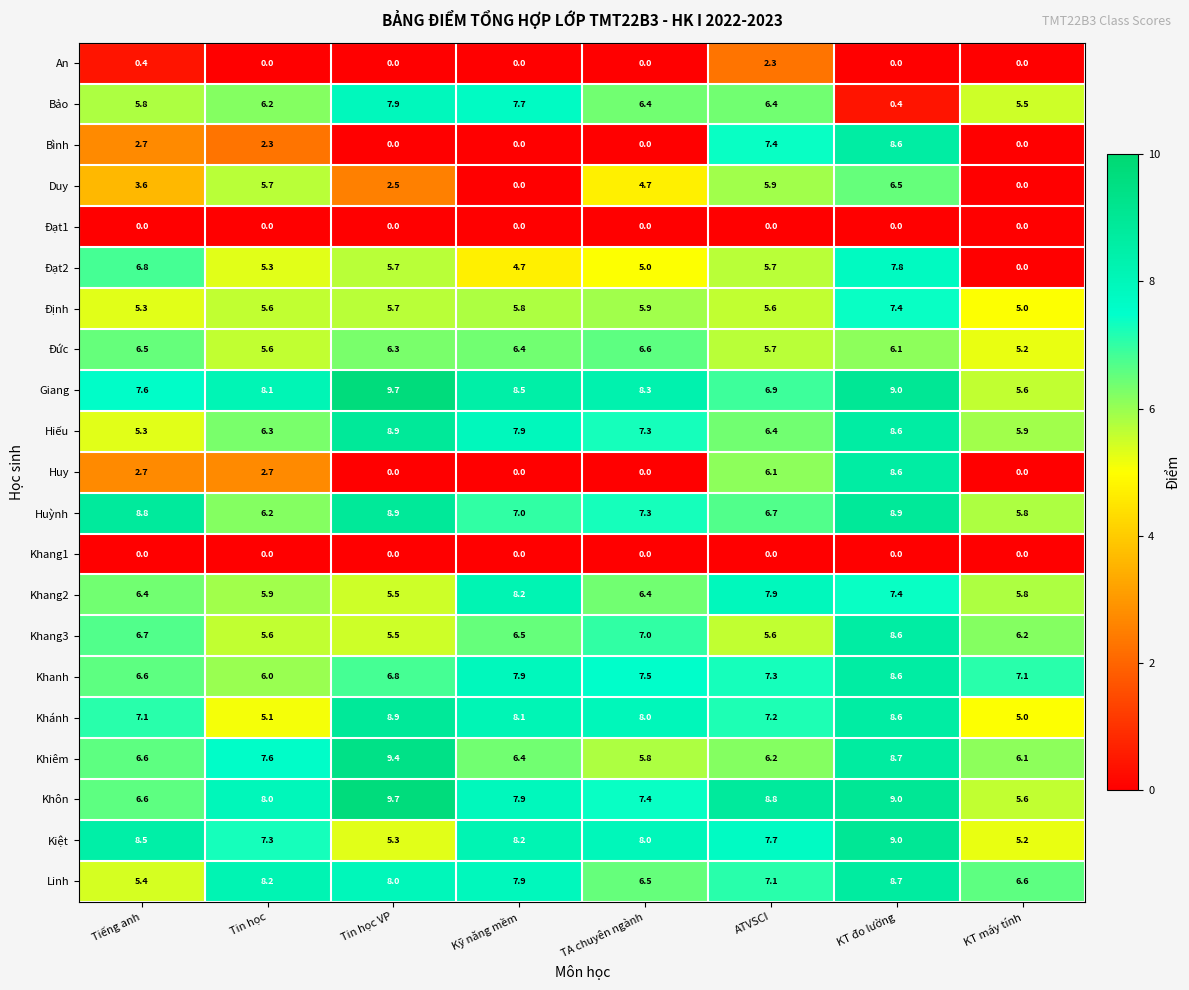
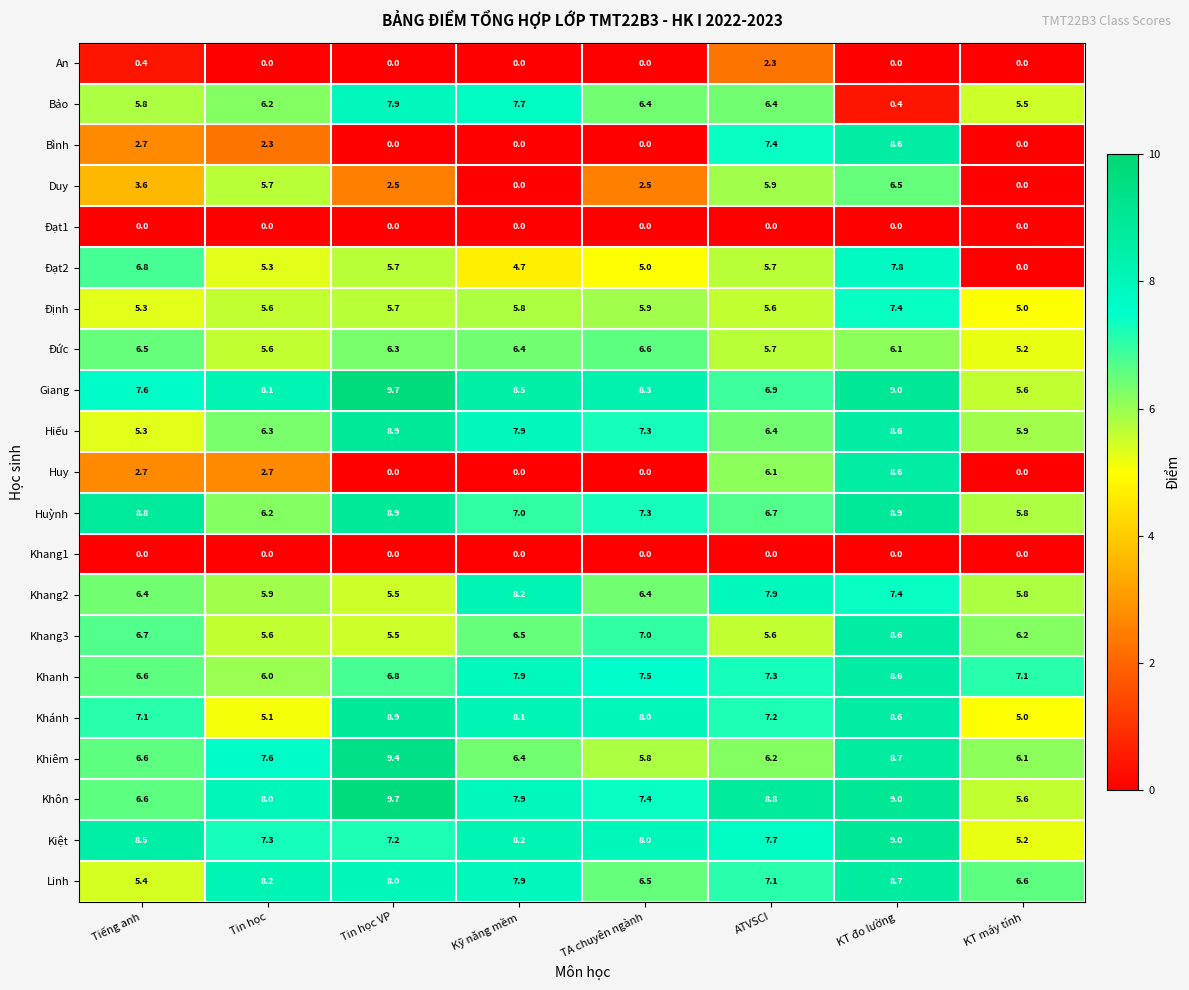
  {
    "An": {
      "Tiếng anh": 0.4,
      "Tin học": 0.0,
      "Tin học VP": 0.0,
      "Kỹ năng mềm": 0.0,
      "TA chuyên ngành": 0.0,
      "ATVSCI": 2.3,
      "KT đo lường": 0.0,
      "KT máy tính": 0.0
    },
    "Bảo": {
      "Tiếng anh": 5.8,
      "Tin học": 6.2,
      "Tin học VP": 7.9,
      "Kỹ năng mềm": 7.7,
      "TA chuyên ngành": 6.4,
      "ATVSCI": 6.4,
      "KT đo lường": 0.4,
      "KT máy tính": 5.5
    },
    "Bình": {
      "Tiếng anh": 2.7,
      "Tin học": 2.3,
      "Tin học VP": 0.0,
      "Kỹ năng mềm": 0.0,
      "TA chuyên ngành": 0.0,
      "ATVSCI": 7.4,
      "KT đo lường": 8.6,
      "KT máy tính": 0.0
    },
    "Duy": {
      "Tiếng anh": 3.6,
      "Tin học": 5.7,
      "Tin học VP": 2.5,
      "Kỹ năng mềm": 0.0,
-     "TA chuyên ngành": 4.7,
+     "TA chuyên ngành": 2.5,
      "ATVSCI": 5.9,
      "KT đo lường": 6.5,
      "KT máy tính": 0.0
    },
    "Đạt1": {
      "Tiếng anh": 0.0,
      "Tin học": 0.0,
      "Tin học VP": 0.0,
      "Kỹ năng mềm": 0.0,
      "TA chuyên ngành": 0.0,
      "ATVSCI": 0.0,
      "KT đo lường": 0.0,
      "KT máy tính": 0.0
    },
    "Đạt2": {
      "Tiếng anh": 6.8,
      "Tin học": 5.3,
      "Tin học VP": 5.7,
      "Kỹ năng mềm": 4.7,
      "TA chuyên ngành": 5.0,
      "ATVSCI": 5.7,
      "KT đo lường": 7.8,
      "KT máy tính": 0.0
    },
    "Định": {
      "Tiếng anh": 5.3,
      "Tin học": 5.6,
      "Tin học VP": 5.7,
      "Kỹ năng mềm": 5.8,
      "TA chuyên ngành": 5.9,
      "ATVSCI": 5.6,
      "KT đo lường": 7.4,
      "KT máy tính": 5.0
    },
    "Đức": {
      "Tiếng anh": 6.5,
      "Tin học": 5.6,
      "Tin học VP": 6.3,
      "Kỹ năng mềm": 6.4,
      "TA chuyên ngành": 6.6,
      "ATVSCI": 5.7,
      "KT đo lường": 6.1,
      "KT máy tính": 5.2
    },
    "Giang": {
      "Tiếng anh": 7.6,
      "Tin học": 8.1,
      "Tin học VP": 9.7,
      "Kỹ năng mềm": 8.5,
      "TA chuyên ngành": 8.3,
      "ATVSCI": 6.9,
      "KT đo lường": 9.0,
      "KT máy tính": 5.6
    },
    "Hiếu": {
      "Tiếng anh": 5.3,
      "Tin học": 6.3,
      "Tin học VP": 8.9,
      "Kỹ năng mềm": 7.9,
      "TA chuyên ngành": 7.3,
      "ATVSCI": 6.4,
      "KT đo lường": 8.6,
      "KT máy tính": 5.9
    },
    "Huy": {
      "Tiếng anh": 2.7,
      "Tin học": 2.7,
      "Tin học VP": 0.0,
      "Kỹ năng mềm": 0.0,
      "TA chuyên ngành": 0.0,
      "ATVSCI": 6.1,
      "KT đo lường": 8.6,
      "KT máy tính": 0.0
    },
    "Huỳnh": {
      "Tiếng anh": 8.8,
      "Tin học": 6.2,
      "Tin học VP": 8.9,
      "Kỹ năng mềm": 7.0,
      "TA chuyên ngành": 7.3,
      "ATVSCI": 6.7,
      "KT đo lường": 8.9,
      "KT máy tính": 5.8
    },
    "Khang1": {
      "Tiếng anh": 0.0,
      "Tin học": 0.0,
      "Tin học VP": 0.0,
      "Kỹ năng mềm": 0.0,
      "TA chuyên ngành": 0.0,
      "ATVSCI": 0.0,
      "KT đo lường": 0.0,
      "KT máy tính": 0.0
    },
    "Khang2": {
      "Tiếng anh": 6.4,
      "Tin học": 5.9,
      "Tin học VP": 5.5,
      "Kỹ năng mềm": 8.2,
      "TA chuyên ngành": 6.4,
      "ATVSCI": 7.9,
      "KT đo lường": 7.4,
      "KT máy tính": 5.8
    },
    "Khang3": {
      "Tiếng anh": 6.7,
      "Tin học": 5.6,
      "Tin học VP": 5.5,
      "Kỹ năng mềm": 6.5,
      "TA chuyên ngành": 7.0,
      "ATVSCI": 5.6,
      "KT đo lường": 8.6,
      "KT máy tính": 6.2
    },
    "Khanh": {
      "Tiếng anh": 6.6,
      "Tin học": 6.0,
      "Tin học VP": 6.8,
      "Kỹ năng mềm": 7.9,
      "TA chuyên ngành": 7.5,
      "ATVSCI": 7.3,
      "KT đo lường": 8.6,
      "KT máy tính": 7.1
    },
    "Khánh": {
      "Tiếng anh": 7.1,
      "Tin học": 5.1,
      "Tin học VP": 8.9,
      "Kỹ năng mềm": 8.1,
      "TA chuyên ngành": 8.0,
      "ATVSCI": 7.2,
      "KT đo lường": 8.6,
      "KT máy tính": 5.0
    },
    "Khiêm": {
      "Tiếng anh": 6.6,
      "Tin học": 7.6,
      "Tin học VP": 9.4,
      "Kỹ năng mềm": 6.4,
      "TA chuyên ngành": 5.8,
      "ATVSCI": 6.2,
      "KT đo lường": 8.7,
      "KT máy tính": 6.1
    },
    "Khôn": {
      "Tiếng anh": 6.6,
      "Tin học": 8.0,
      "Tin học VP": 9.7,
      "Kỹ năng mềm": 7.9,
      "TA chuyên ngành": 7.4,
      "ATVSCI": 8.8,
      "KT đo lường": 9.0,
      "KT máy tính": 5.6
    },
    "Kiệt": {
      "Tiếng anh": 8.5,
      "Tin học": 7.3,
-     "Tin học VP": 5.3,
+     "Tin học VP": 7.2,
      "Kỹ năng mềm": 8.2,
      "TA chuyên ngành": 8.0,
      "ATVSCI": 7.7,
      "KT đo lường": 9.0,
      "KT máy tính": 5.2
    },
    "Linh": {
      "Tiếng anh": 5.4,
      "Tin học": 8.2,
      "Tin học VP": 8.0,
      "Kỹ năng mềm": 7.9,
      "TA chuyên ngành": 6.5,
      "ATVSCI": 7.1,
      "KT đo lường": 8.7,
      "KT máy tính": 6.6
    }
  }
